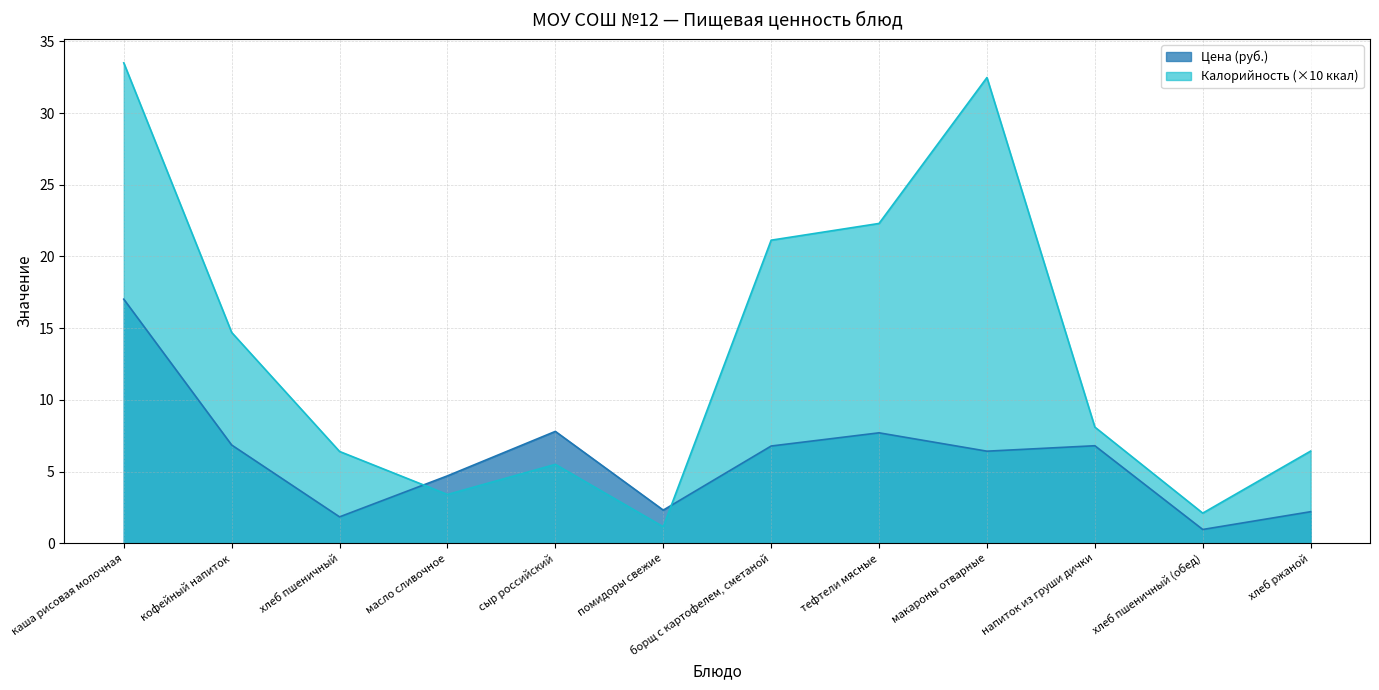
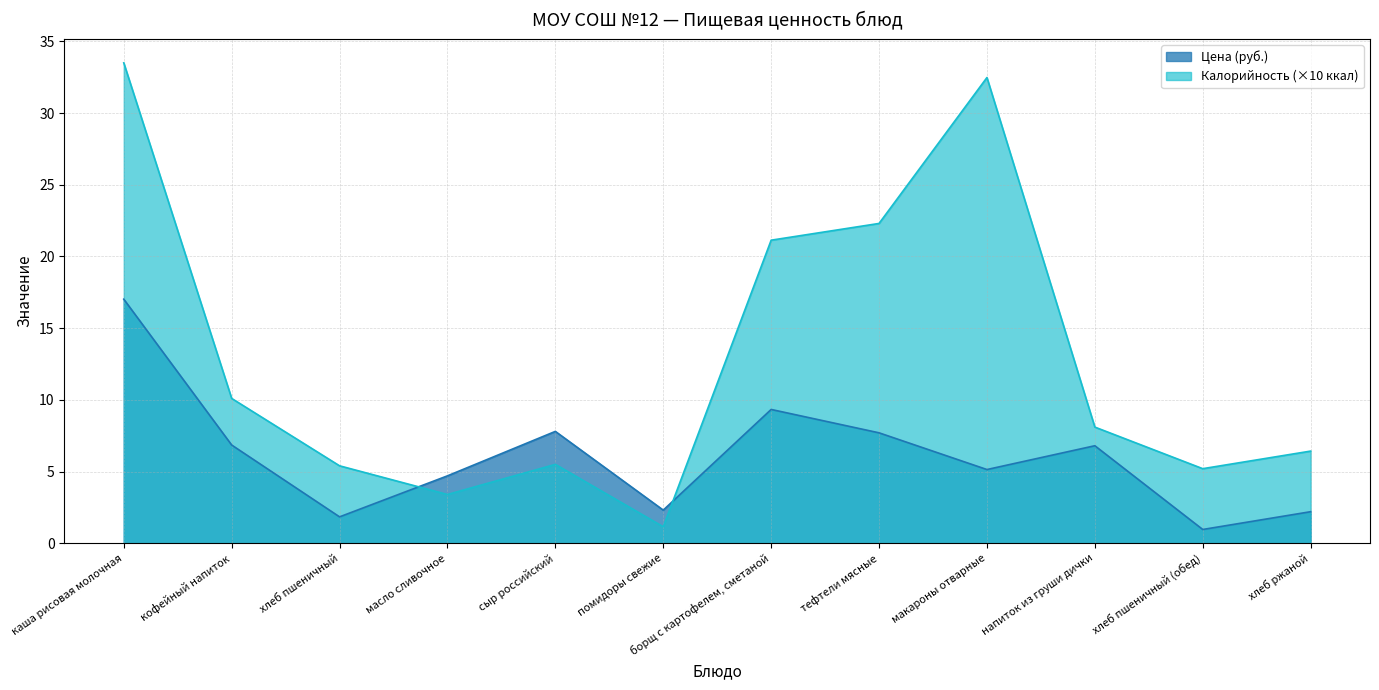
  {
    "Цена (руб.)": {
      "каша рисовая молочная": 17.0,
      "кофейный напиток": 6.9,
      "хлеб пшеничный": 1.8,
      "масло сливочное": 4.7,
      "сыр российский": 7.8,
      "помидоры свежие": 2.3,
-     "борщ с картофелем, сметаной": 6.8,
+     "борщ с картофелем, сметаной": 9.3,
      "тефтели мясные": 7.7,
-     "макароны отварные": 6.4,
+     "макароны отварные": 5.1,
      "напиток из груши дички": 6.8,
      "хлеб пшеничный (обед)": 1.0,
      "хлеб ржаной": 2.2
    },
    "Калорийность (×10 ккал)": {
      "каша рисовая молочная": 33.5,
-     "кофейный напиток": 14.7,
-     "хлеб пшеничный": 6.4,
+     "кофейный напиток": 10.1,
+     "хлеб пшеничный": 5.4,
      "масло сливочное": 3.4,
      "сыр российский": 5.5,
      "помидоры свежие": 1.2,
      "борщ с картофелем, сметаной": 21.1,
      "тефтели мясные": 22.3,
      "макароны отварные": 32.5,
      "напиток из груши дички": 8.1,
-     "хлеб пшеничный (обед)": 2.1,
+     "хлеб пшеничный (обед)": 5.2,
      "хлеб ржаной": 6.4
    }
  }
